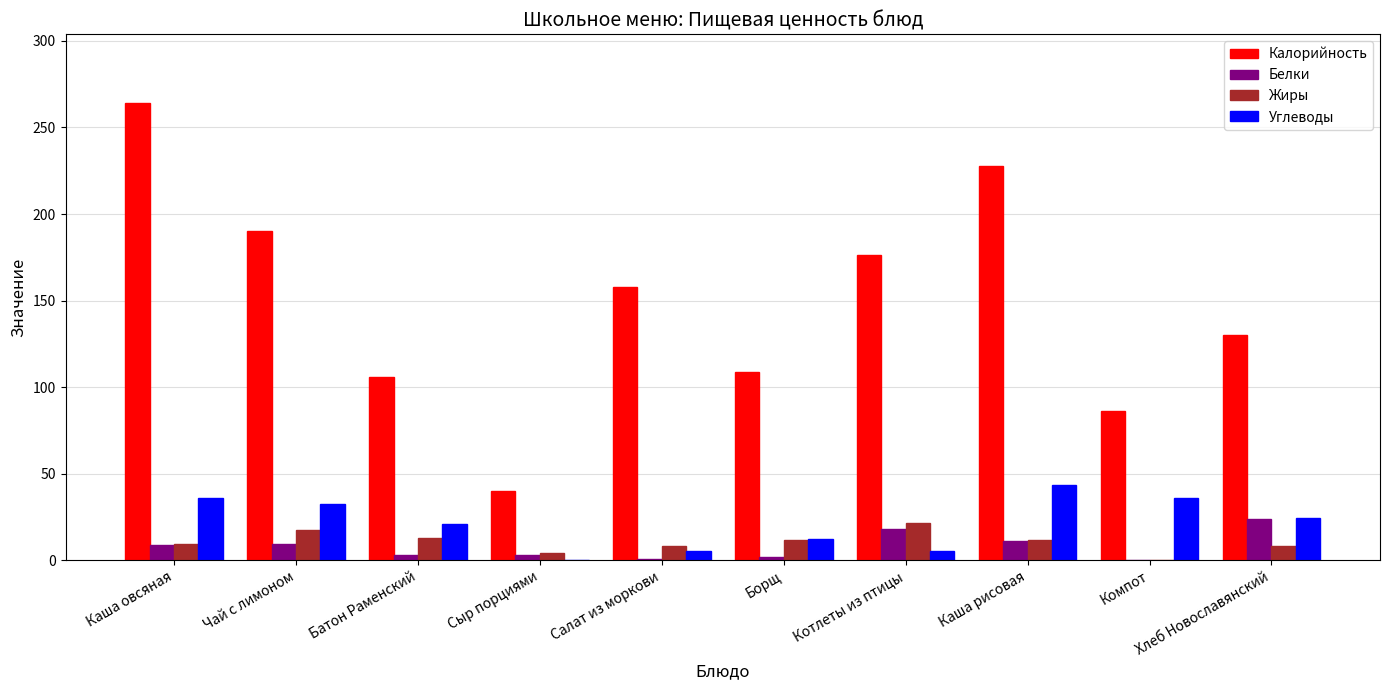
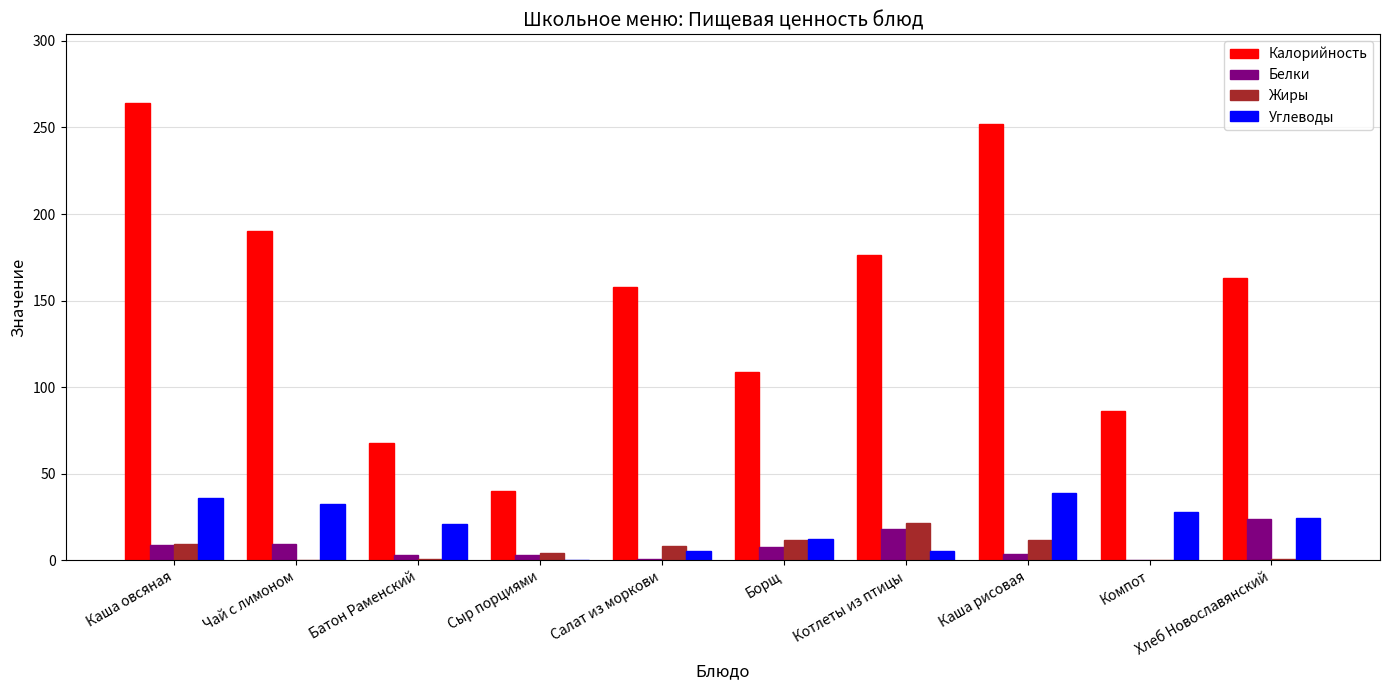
  {
    "Калорийность": {
      "Каша овсяная": 264,
      "Чай с лимоном": 190,
-     "Батон Раменский": 106,
+     "Батон Раменский": 68,
      "Сыр порциями": 40,
      "Салат из моркови": 158,
      "Борщ": 109,
      "Котлеты из птицы": 177,
-     "Каша рисовая": 228,
+     "Каша рисовая": 252,
      "Компот": 86,
-     "Хлеб Новославянский": 130
+     "Хлеб Новославянский": 163
    },
    "Белки": {
      "Каша овсяная": 9,
      "Чай с лимоном": 9,
      "Батон Раменский": 3,
      "Сыр порциями": 3,
-     "Борщ": 2,
+     "Борщ": 8,
      "Котлеты из птицы": 18,
-     "Каша рисовая": 11,
+     "Каша рисовая": 4,
      "Хлеб Новославянский": 24
    },
    "Жиры": {
      "Каша овсяная": 9,
-     "Чай с лимоном": 17,
-     "Батон Раменский": 13,
+     "Чай с лимоном": 0,
+     "Батон Раменский": 1,
      "Сыр порциями": 4,
      "Салат из моркови": 8,
      "Борщ": 12,
      "Котлеты из птицы": 21,
      "Каша рисовая": 12,
-     "Хлеб Новославянский": 8
+     "Хлеб Новославянский": 1
    },
    "Углеводы": {
      "Каша овсяная": 36,
      "Чай с лимоном": 32,
      "Батон Раменский": 21,
      "Сыр порциями": 0,
      "Салат из моркови": 5,
      "Борщ": 12,
      "Котлеты из птицы": 5,
-     "Каша рисовая": 44,
-     "Компот": 36,
+     "Каша рисовая": 39,
+     "Компот": 28,
      "Хлеб Новославянский": 25
    }
  }
